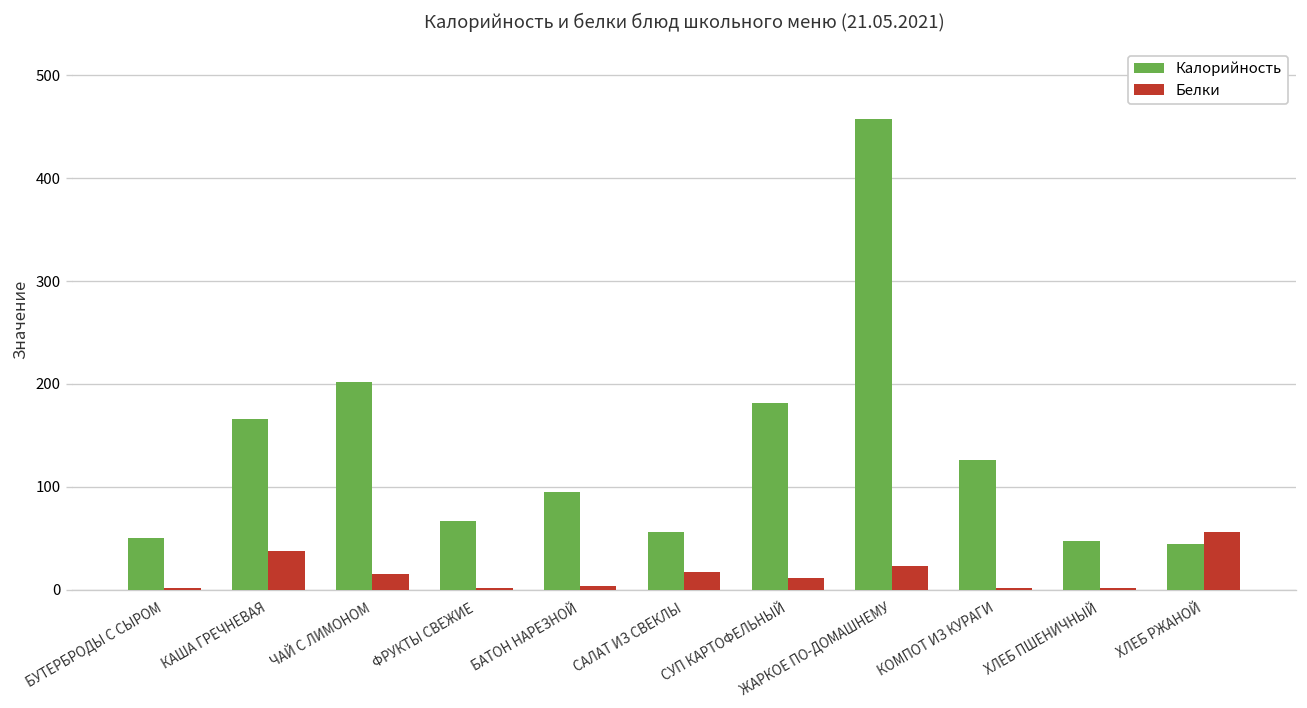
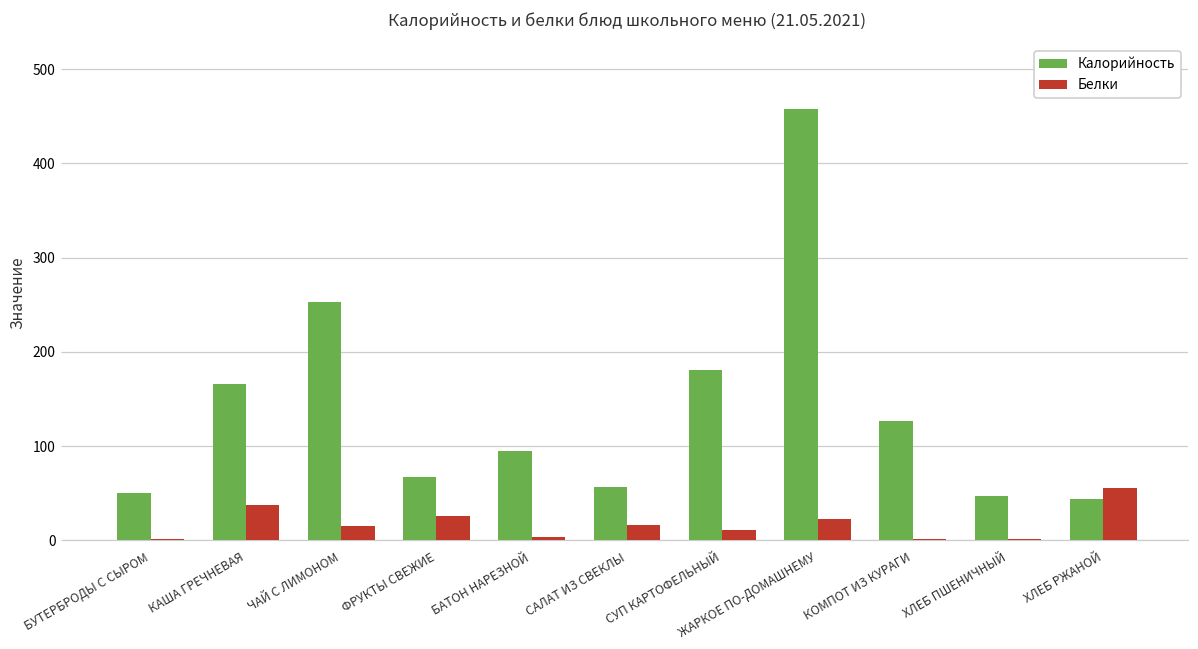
  {
    "Калорийность": {
      "БУТЕРБРОДЫ С СЫРОМ": 50,
      "КАША ГРЕЧНЕВАЯ": 170,
-     "ЧАЙ С ЛИМОНОМ": 200,
+     "ЧАЙ С ЛИМОНОМ": 250,
      "ФРУКТЫ СВЕЖИЕ": 70,
      "БАТОН НАРЕЗНОЙ": 90,
      "САЛАТ ИЗ СВЕКЛЫ": 60,
      "СУП КАРТОФЕЛЬНЫЙ": 180,
      "ЖАРКОЕ ПО-ДОМАШНЕМУ": 460,
      "КОМПОТ ИЗ КУРАГИ": 130,
      "ХЛЕБ ПШЕНИЧНЫЙ": 50,
      "ХЛЕБ РЖАНОЙ": 40
    },
    "Белки": {
      "КАША ГРЕЧНЕВАЯ": 40,
      "ЧАЙ С ЛИМОНОМ": 20,
-     "ФРУКТЫ СВЕЖИЕ": 0,
+     "ФРУКТЫ СВЕЖИЕ": 30,
      "БАТОН НАРЕЗНОЙ": 0,
      "САЛАТ ИЗ СВЕКЛЫ": 20,
      "СУП КАРТОФЕЛЬНЫЙ": 10,
      "ЖАРКОЕ ПО-ДОМАШНЕМУ": 20,
      "ХЛЕБ РЖАНОЙ": 60
    }
  }
